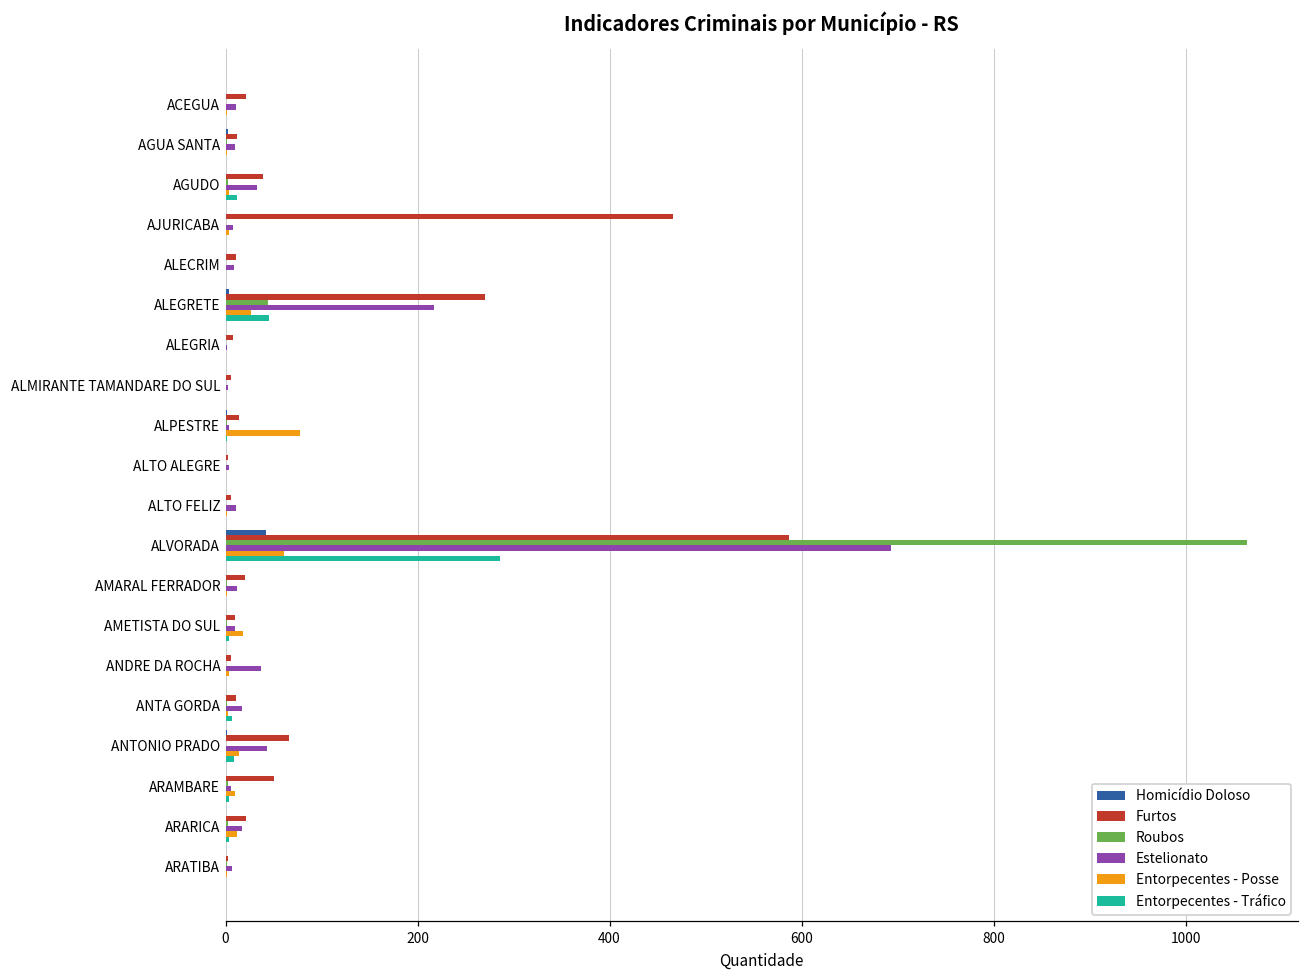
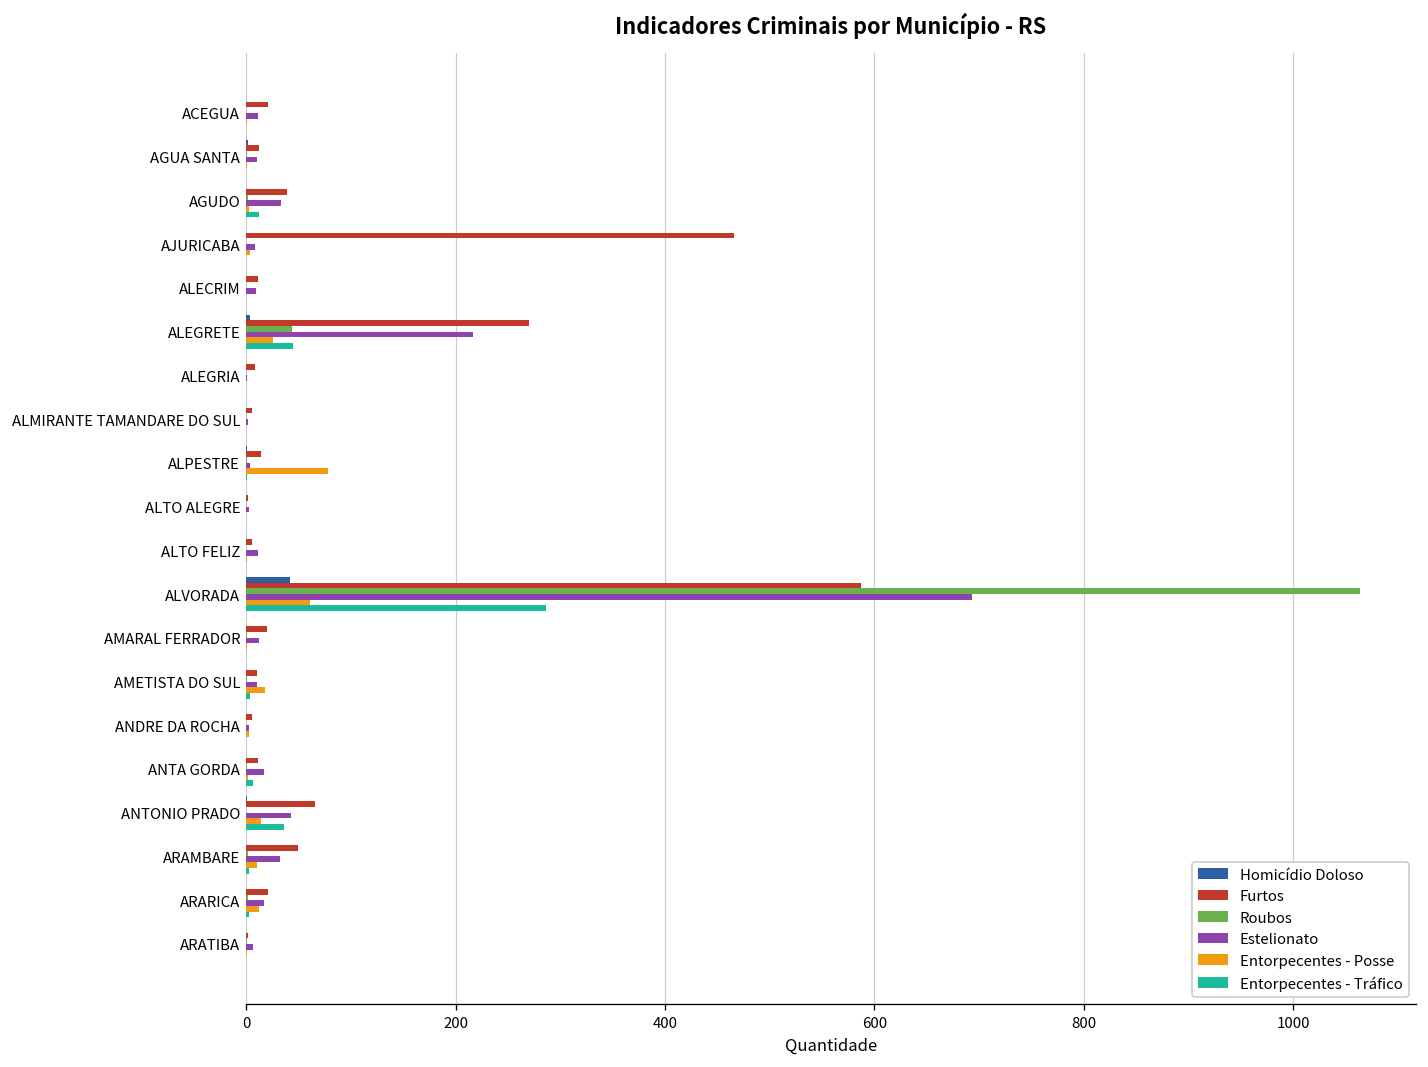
  {
    "Homicídio Doloso": {
      "ACEGUA": 0,
      "AGUDO": 0,
      "AJURICABA": 0,
      "ALECRIM": 0,
      "ALEGRETE": 0,
      "ALEGRIA": 0,
      "ALMIRANTE TAMANDARE DO SUL": 0,
      "ALTO ALEGRE": 0,
      "ALTO FELIZ": 0,
      "ALVORADA": 40,
      "AMARAL FERRADOR": 0,
      "AMETISTA DO SUL": 0,
      "ANDRE DA ROCHA": 0,
      "ANTA GORDA": 0,
      "ARAMBARE": 0,
      "ARARICA": 0,
      "ARATIBA": 0
    },
    "Furtos": {
      "ACEGUA": 20,
      "AGUA SANTA": 10,
      "AGUDO": 40,
      "AJURICABA": 470,
      "ALECRIM": 10,
      "ALEGRETE": 270,
      "ALEGRIA": 10,
      "ALMIRANTE TAMANDARE DO SUL": 10,
      "ALPESTRE": 10,
      "ALTO FELIZ": 10,
      "ALVORADA": 590,
      "AMARAL FERRADOR": 20,
      "AMETISTA DO SUL": 10,
      "ANDRE DA ROCHA": 10,
      "ANTA GORDA": 10,
      "ANTONIO PRADO": 70,
      "ARAMBARE": 50,
      "ARARICA": 20
    },
    "Roubos": {
      "ACEGUA": 0,
      "AJURICABA": 0,
      "ALECRIM": 0,
      "ALEGRETE": 40,
      "ALEGRIA": 0,
      "ALMIRANTE TAMANDARE DO SUL": 0,
      "ALTO ALEGRE": 0,
      "ALTO FELIZ": 0,
      "ALVORADA": 1060,
      "ANDRE DA ROCHA": 0,
      "ANTONIO PRADO": 0
    },
    "Estelionato": {
      "ACEGUA": 10,
      "AGUA SANTA": 10,
      "AGUDO": 30,
      "AJURICABA": 10,
      "ALECRIM": 10,
      "ALEGRETE": 220,
      "ALPESTRE": 0,
      "ALTO ALEGRE": 0,
      "ALTO FELIZ": 10,
      "ALVORADA": 690,
      "AMARAL FERRADOR": 10,
      "AMETISTA DO SUL": 10,
-     "ANDRE DA ROCHA": 40,
+     "ANDRE DA ROCHA": 0,
      "ANTA GORDA": 20,
      "ANTONIO PRADO": 40,
-     "ARAMBARE": 10,
+     "ARAMBARE": 30,
      "ARARICA": 20,
      "ARATIBA": 10
    },
    "Entorpecentes - Posse": {
      "AGUDO": 0,
      "AJURICABA": 0,
      "ALECRIM": 0,
      "ALEGRETE": 30,
      "ALEGRIA": 0,
      "ALMIRANTE TAMANDARE DO SUL": 0,
      "ALPESTRE": 80,
      "ALTO ALEGRE": 0,
      "ALVORADA": 60,
      "AMETISTA DO SUL": 20,
      "ANDRE DA ROCHA": 0,
      "ANTONIO PRADO": 10,
      "ARAMBARE": 10,
      "ARARICA": 10
    },
    "Entorpecentes - Tráfico": {
      "ACEGUA": 0,
      "AGUA SANTA": 0,
      "AGUDO": 10,
      "AJURICABA": 0,
      "ALECRIM": 0,
      "ALEGRETE": 50,
      "ALEGRIA": 0,
      "ALMIRANTE TAMANDARE DO SUL": 0,
      "ALTO ALEGRE": 0,
      "ALTO FELIZ": 0,
      "ALVORADA": 290,
      "AMARAL FERRADOR": 0,
      "AMETISTA DO SUL": 0,
      "ANDRE DA ROCHA": 0,
      "ANTA GORDA": 10,
-     "ANTONIO PRADO": 10,
+     "ANTONIO PRADO": 40,
      "ARAMBARE": 0,
      "ARARICA": 0,
      "ARATIBA": 0
    }
  }
